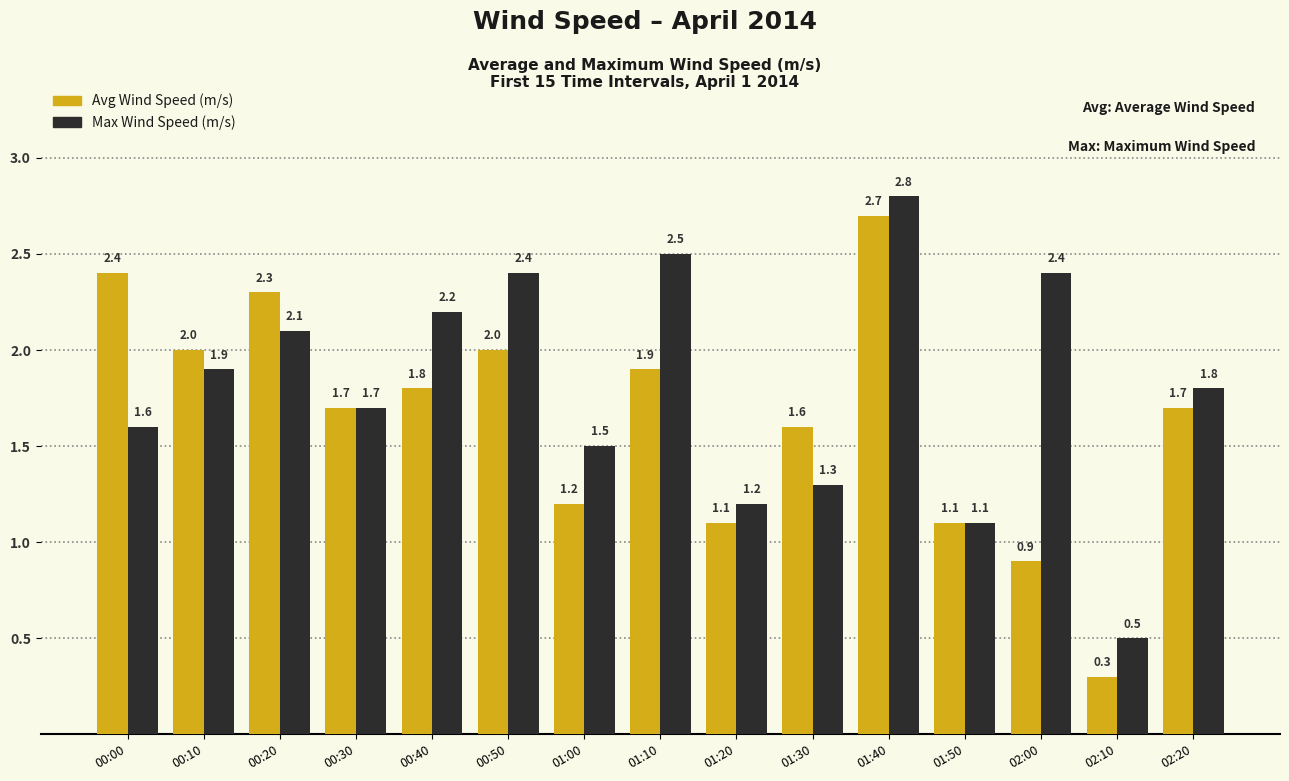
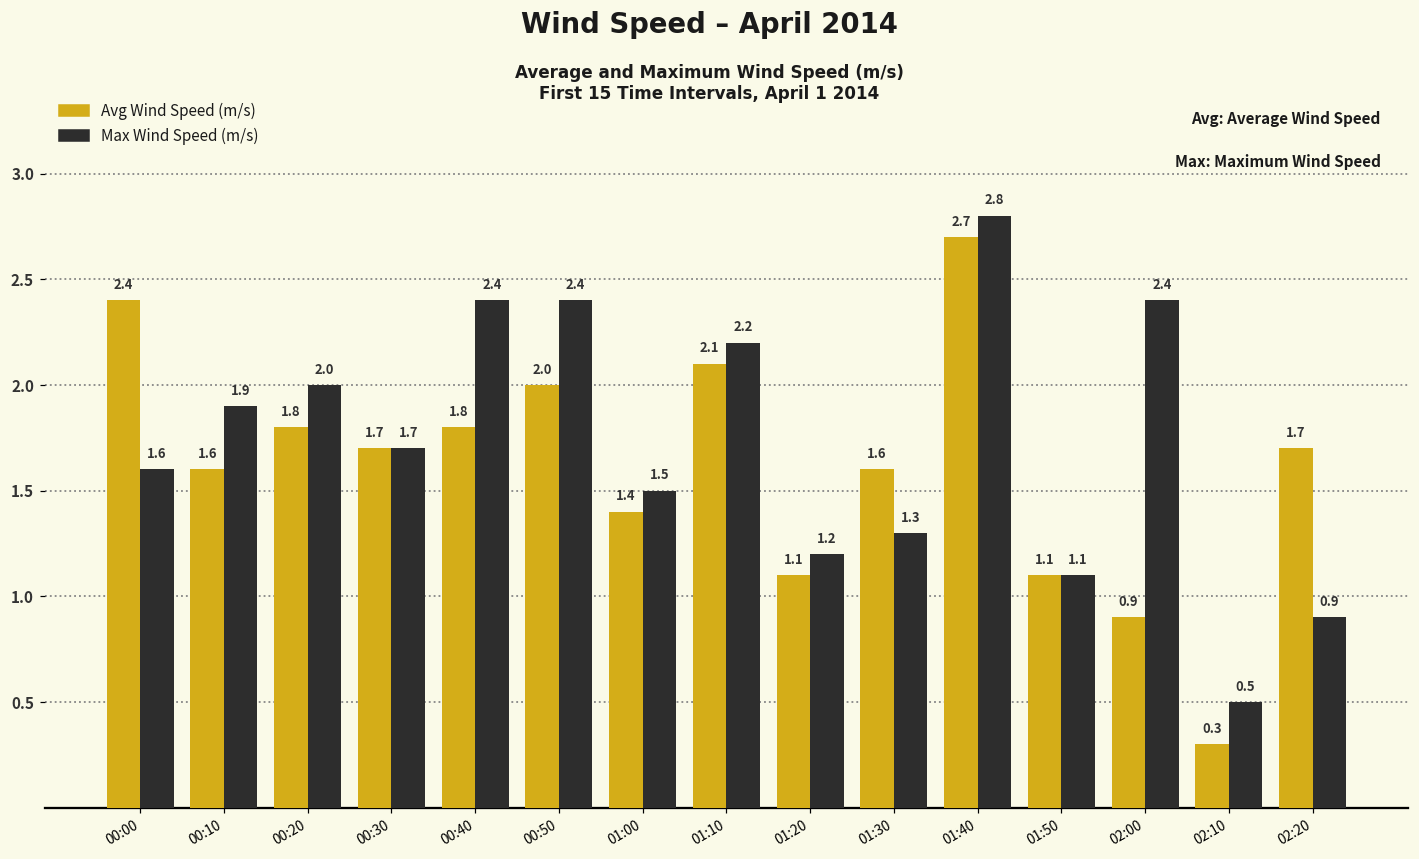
  {
    "Avg Wind Speed (m/s)": {
      "00:00": 2.4,
-     "00:10": 2.0,
-     "00:20": 2.3,
+     "00:10": 1.6,
+     "00:20": 1.8,
      "00:30": 1.7,
      "00:40": 1.8,
      "00:50": 2.0,
-     "01:00": 1.2,
-     "01:10": 1.9,
+     "01:00": 1.4,
+     "01:10": 2.1,
      "01:20": 1.1,
      "01:30": 1.6,
      "01:40": 2.7,
      "01:50": 1.1,
      "02:00": 0.9,
      "02:10": 0.3,
      "02:20": 1.7
    },
    "Max Wind Speed (m/s)": {
      "00:00": 1.6,
      "00:10": 1.9,
-     "00:20": 2.1,
+     "00:20": 2.0,
      "00:30": 1.7,
-     "00:40": 2.2,
+     "00:40": 2.4,
      "00:50": 2.4,
      "01:00": 1.5,
-     "01:10": 2.5,
+     "01:10": 2.2,
      "01:20": 1.2,
      "01:30": 1.3,
      "01:40": 2.8,
      "01:50": 1.1,
      "02:00": 2.4,
      "02:10": 0.5,
-     "02:20": 1.8
+     "02:20": 0.9
    }
  }
